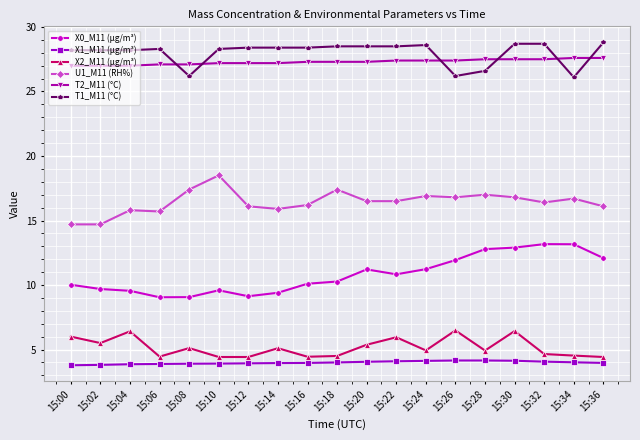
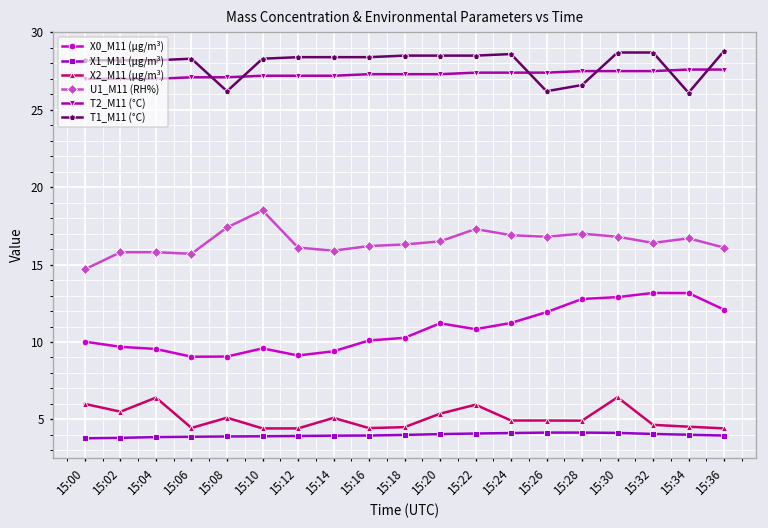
  {
    "X2_M11 (μg/m³)": {
      "15:00": 6.0,
      "15:02": 5.5,
      "15:04": 6.4,
      "15:06": 4.5,
      "15:08": 5.1,
      "15:10": 4.4,
      "15:12": 4.4,
      "15:14": 5.1,
      "15:16": 4.4,
      "15:18": 4.5,
      "15:20": 5.4,
      "15:22": 6.0,
      "15:24": 4.9,
-     "15:26": 6.5,
+     "15:26": 4.9,
      "15:28": 4.9,
      "15:30": 6.4,
      "15:32": 4.7,
      "15:34": 4.5,
      "15:36": 4.4
    },
    "U1_M11 (RH%)": {
      "15:00": 14.7,
-     "15:02": 14.7,
+     "15:02": 15.8,
      "15:04": 15.8,
      "15:06": 15.7,
      "15:08": 17.4,
      "15:10": 18.5,
      "15:12": 16.1,
      "15:14": 15.9,
      "15:16": 16.2,
-     "15:18": 17.4,
+     "15:18": 16.3,
      "15:20": 16.5,
-     "15:22": 16.5,
+     "15:22": 17.3,
      "15:24": 16.9,
      "15:26": 16.8,
      "15:28": 17.0,
      "15:30": 16.8,
      "15:32": 16.4,
      "15:34": 16.7,
      "15:36": 16.1
    },
    "T1_M11 (°C)": {
      "15:06": 28.3,
      "15:08": 26.2,
      "15:10": 28.3,
      "15:12": 28.4,
      "15:14": 28.4,
      "15:16": 28.4,
      "15:18": 28.5,
      "15:20": 28.5,
      "15:22": 28.5,
      "15:24": 28.6,
      "15:26": 26.2,
      "15:28": 26.6,
      "15:30": 28.7,
      "15:32": 28.7,
      "15:34": 26.1,
      "15:36": 28.8
    }
  }
